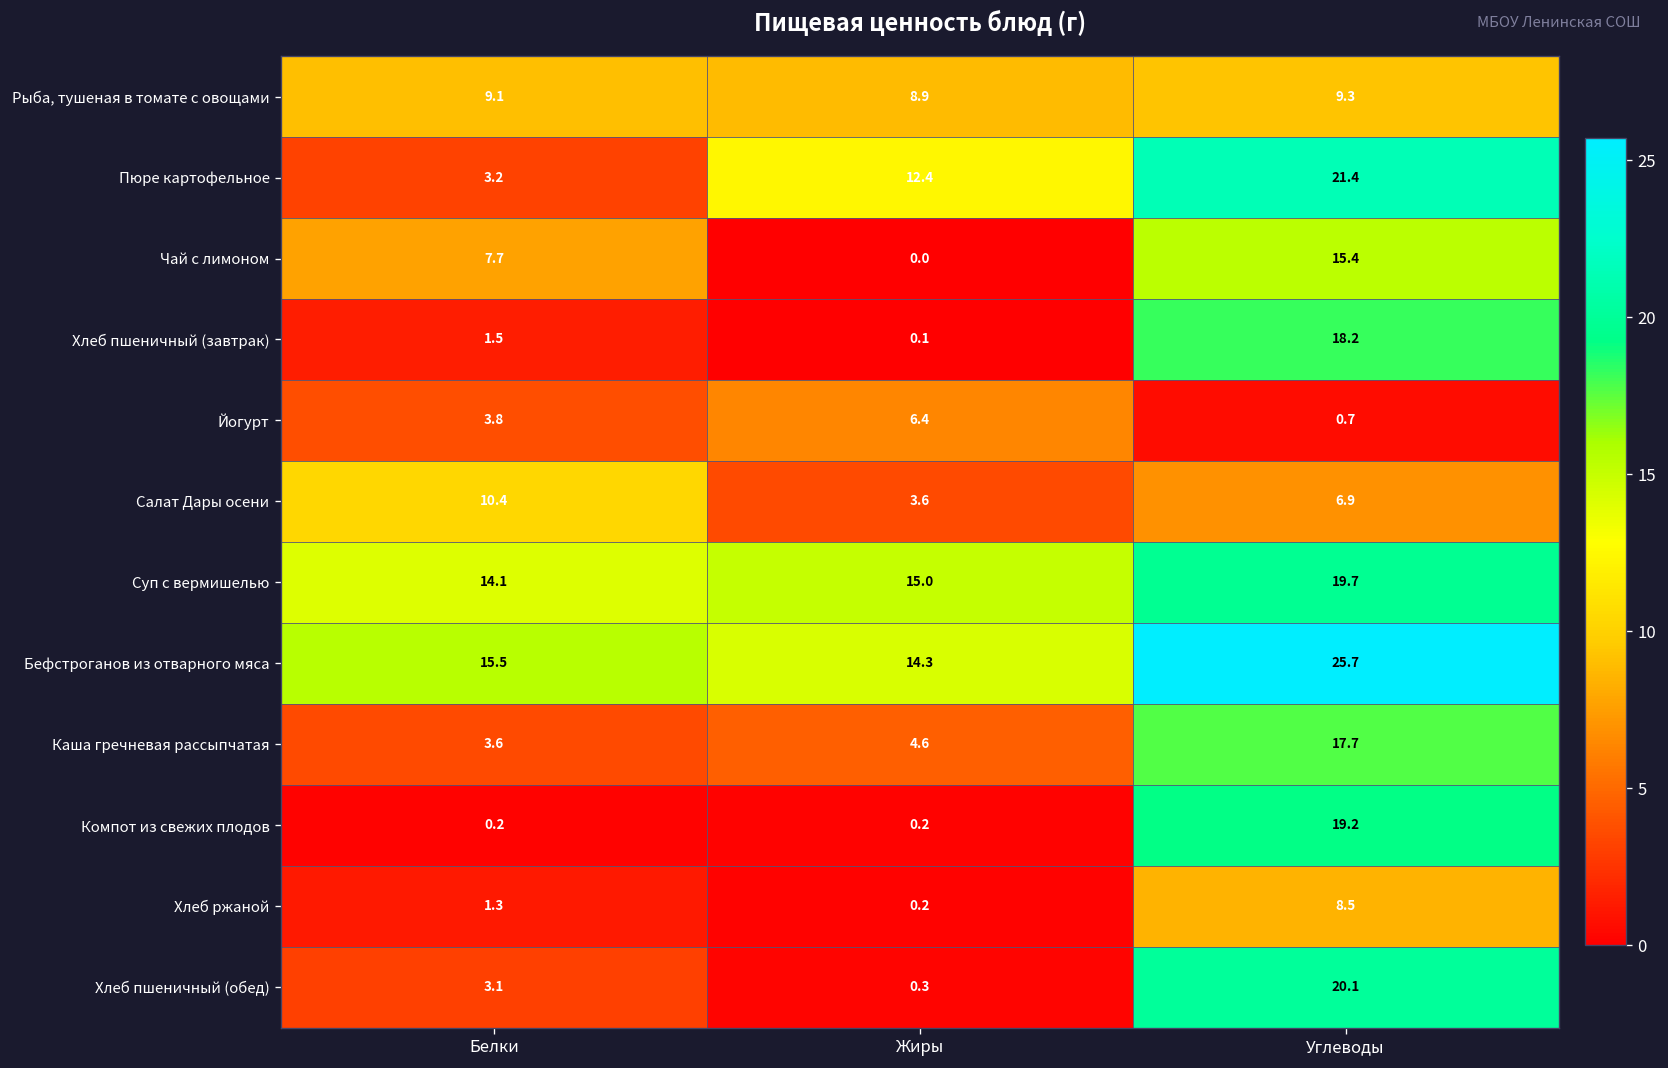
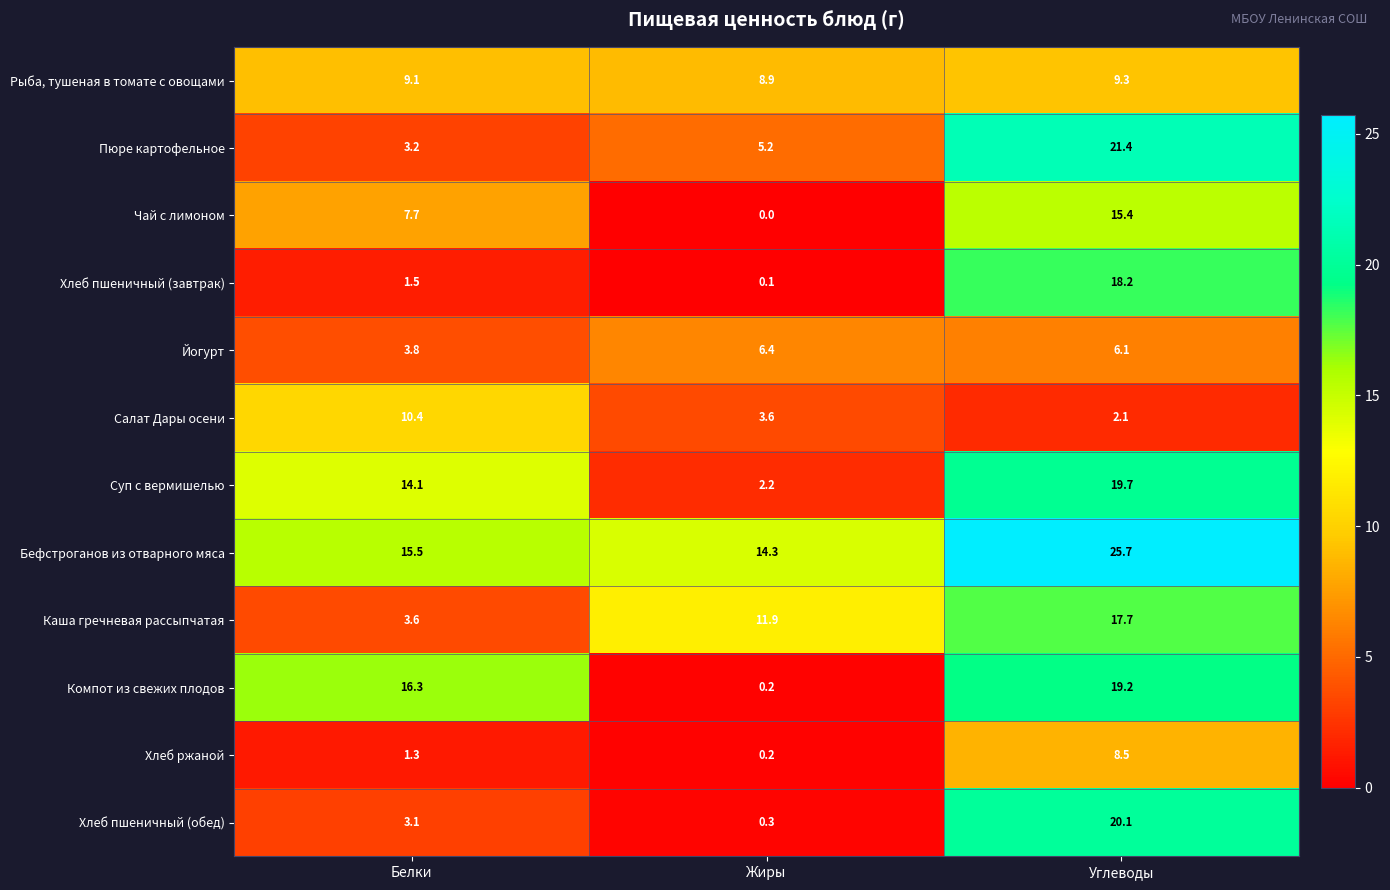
  {
    "Рыба, тушеная в томате с овощами": {
      "Белки": 9.1,
      "Жиры": 8.9,
      "Углеводы": 9.3
    },
    "Пюре картофельное": {
      "Белки": 3.2,
-     "Жиры": 12.4,
+     "Жиры": 5.2,
      "Углеводы": 21.4
    },
    "Чай с лимоном": {
      "Белки": 7.7,
      "Жиры": 0.0,
      "Углеводы": 15.4
    },
    "Хлеб пшеничный (завтрак)": {
      "Белки": 1.5,
      "Жиры": 0.1,
      "Углеводы": 18.2
    },
    "Йогурт": {
      "Белки": 3.8,
      "Жиры": 6.4,
-     "Углеводы": 0.7
+     "Углеводы": 6.1
    },
    "Салат Дары осени": {
      "Белки": 10.4,
      "Жиры": 3.6,
-     "Углеводы": 6.9
+     "Углеводы": 2.1
    },
    "Суп с вермишелью": {
      "Белки": 14.1,
-     "Жиры": 15.0,
+     "Жиры": 2.2,
      "Углеводы": 19.7
    },
    "Бефстроганов из отварного мяса": {
      "Белки": 15.5,
      "Жиры": 14.3,
      "Углеводы": 25.7
    },
    "Каша гречневая рассыпчатая": {
      "Белки": 3.6,
-     "Жиры": 4.6,
+     "Жиры": 11.9,
      "Углеводы": 17.7
    },
    "Компот из свежих плодов": {
-     "Белки": 0.2,
+     "Белки": 16.3,
      "Жиры": 0.2,
      "Углеводы": 19.2
    },
    "Хлеб ржаной": {
      "Белки": 1.3,
      "Жиры": 0.2,
      "Углеводы": 8.5
    },
    "Хлеб пшеничный (обед)": {
      "Белки": 3.1,
      "Жиры": 0.3,
      "Углеводы": 20.1
    }
  }
